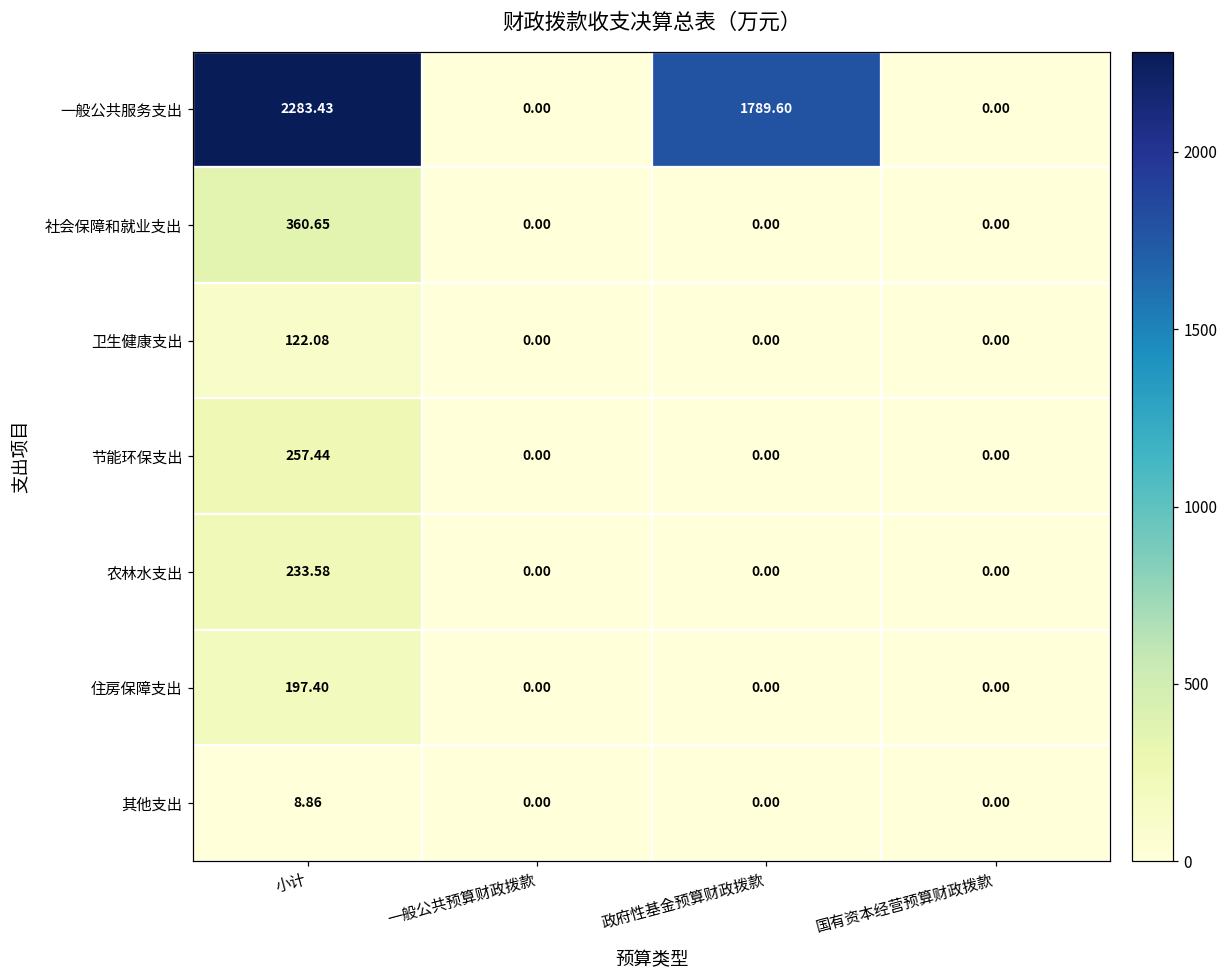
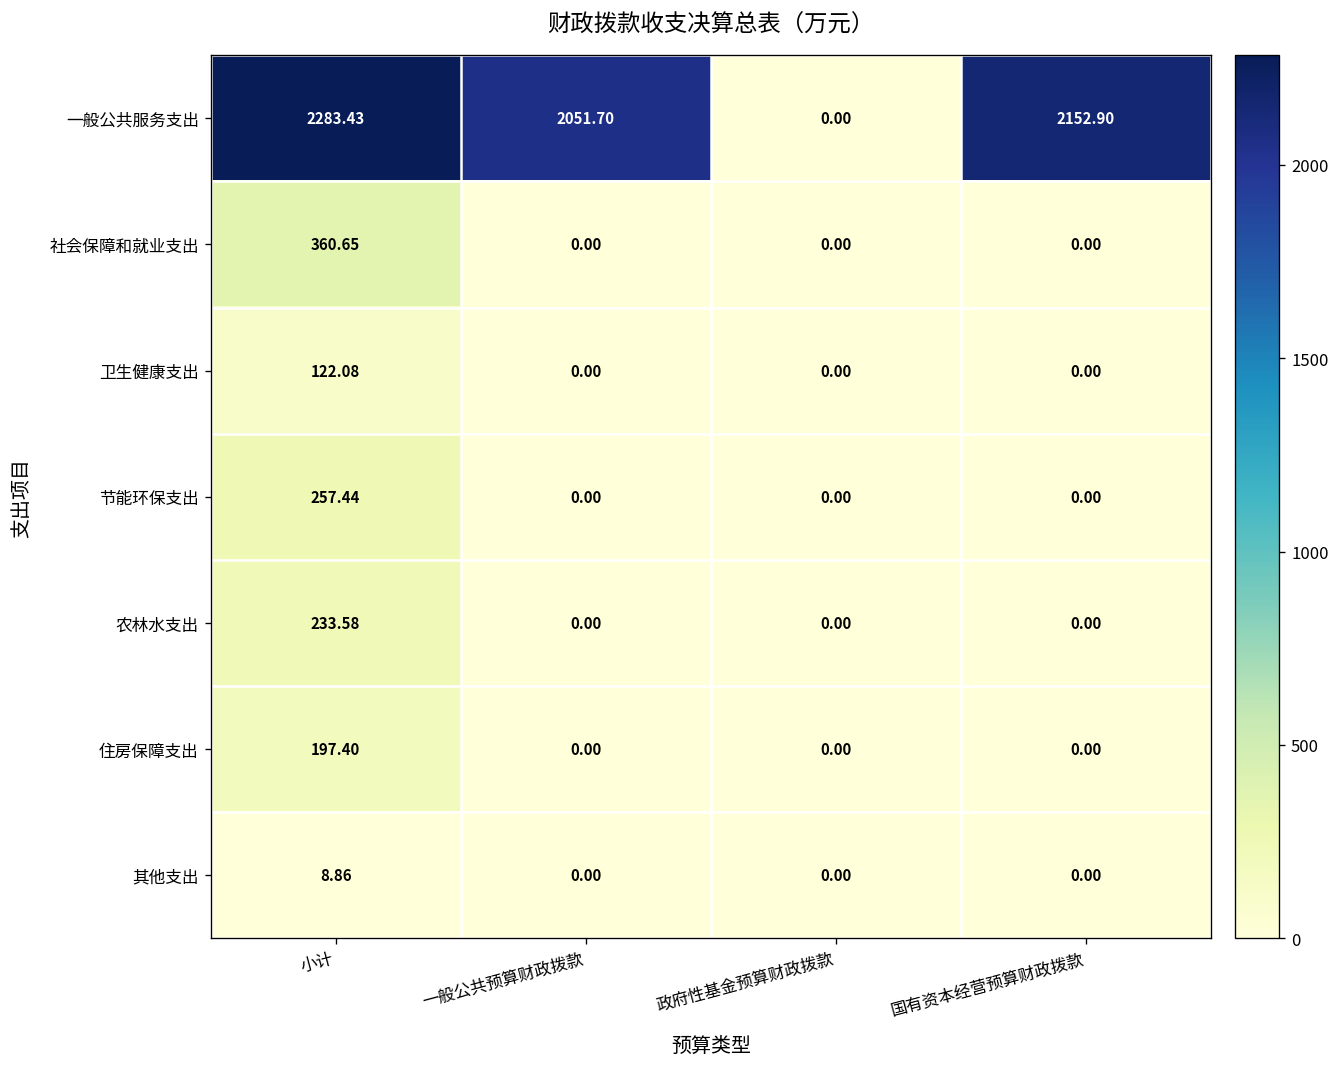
  {
    "一般公共服务支出": {
      "小计": 2283.43,
-     "一般公共预算财政拨款": 0.00,
-     "政府性基金预算财政拨款": 1789.60,
-     "国有资本经营预算财政拨款": 0.00
+     "一般公共预算财政拨款": 2051.70,
+     "政府性基金预算财政拨款": 0.00,
+     "国有资本经营预算财政拨款": 2152.90
    },
    "社会保障和就业支出": {
      "小计": 360.65,
      "一般公共预算财政拨款": 0.00,
      "政府性基金预算财政拨款": 0.00,
      "国有资本经营预算财政拨款": 0.00
    },
    "卫生健康支出": {
      "小计": 122.08,
      "一般公共预算财政拨款": 0.00,
      "政府性基金预算财政拨款": 0.00,
      "国有资本经营预算财政拨款": 0.00
    },
    "节能环保支出": {
      "小计": 257.44,
      "一般公共预算财政拨款": 0.00,
      "政府性基金预算财政拨款": 0.00,
      "国有资本经营预算财政拨款": 0.00
    },
    "农林水支出": {
      "小计": 233.58,
      "一般公共预算财政拨款": 0.00,
      "政府性基金预算财政拨款": 0.00,
      "国有资本经营预算财政拨款": 0.00
    },
    "住房保障支出": {
      "小计": 197.40,
      "一般公共预算财政拨款": 0.00,
      "政府性基金预算财政拨款": 0.00,
      "国有资本经营预算财政拨款": 0.00
    },
    "其他支出": {
      "小计": 8.86,
      "一般公共预算财政拨款": 0.00,
      "政府性基金预算财政拨款": 0.00,
      "国有资本经营预算财政拨款": 0.00
    }
  }
